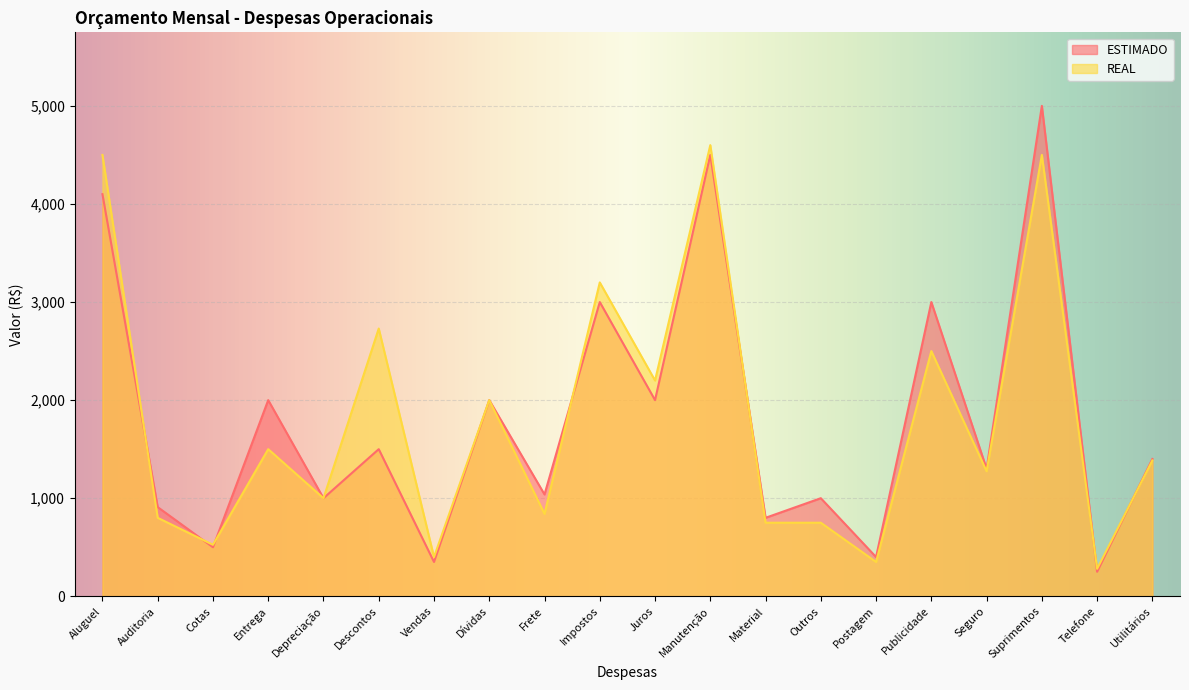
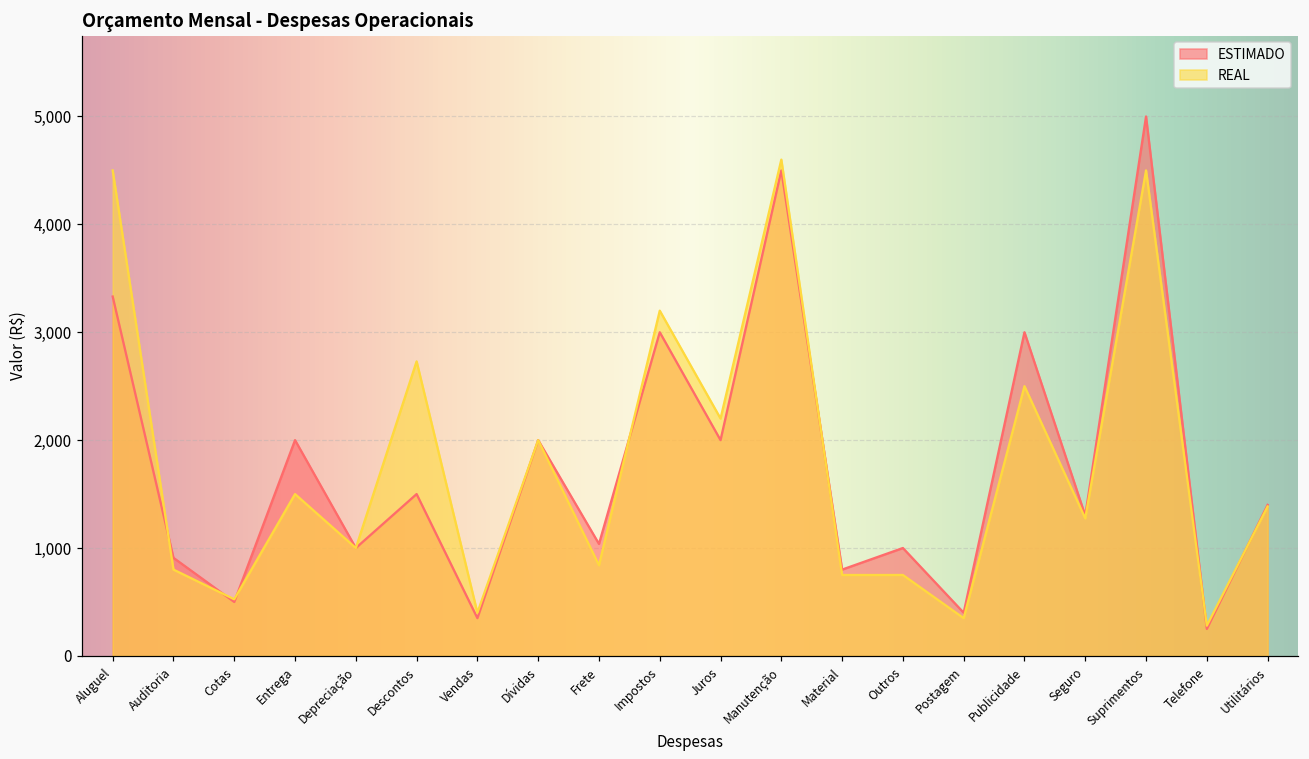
  {
    "ESTIMADO": {
-     "Aluguel": "4,100",
+     "Aluguel": "3,300",
      "Auditoria": "900",
      "Entrega": "2,000",
      "Descontos": "1,500",
      "Vendas": "400",
      "Frete": "1,000",
      "Impostos": "3,000",
      "Juros": "2,000",
      "Manutenção": "4,500",
      "Material": "800",
      "Outros": "1,000",
      "Postagem": "400",
      "Publicidade": "3,000",
      "Suprimentos": "5,000",
      "Telefone": "300"
    },
    "REAL": {
      "Aluguel": "4,500",
      "Auditoria": "800",
      "Entrega": "1,500",
      "Descontos": "2,700",
      "Vendas": "400",
      "Frete": "800",
      "Impostos": "3,200",
      "Juros": "2,200",
      "Manutenção": "4,600",
      "Material": "800",
      "Outros": "800",
      "Postagem": "400",
      "Publicidade": "2,500",
      "Suprimentos": "4,500",
      "Telefone": "300"
    }
  }
